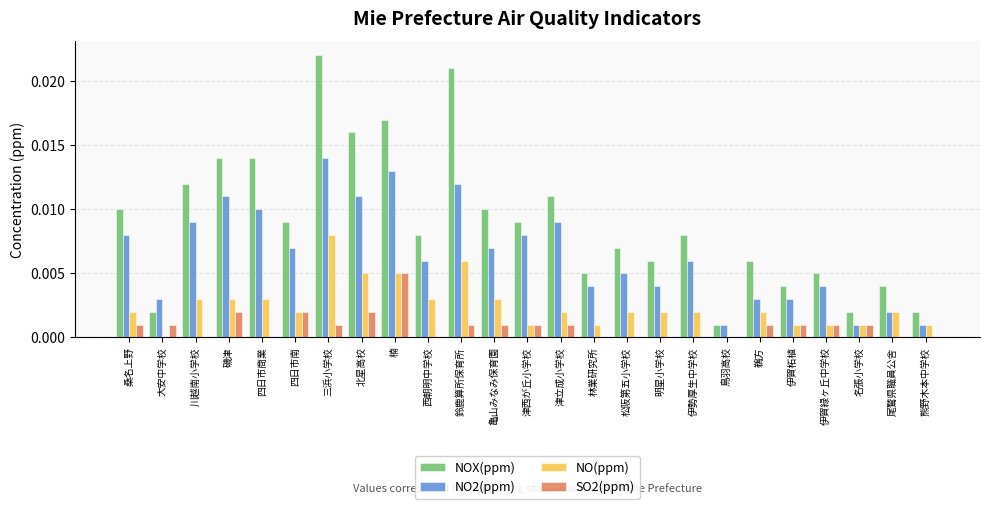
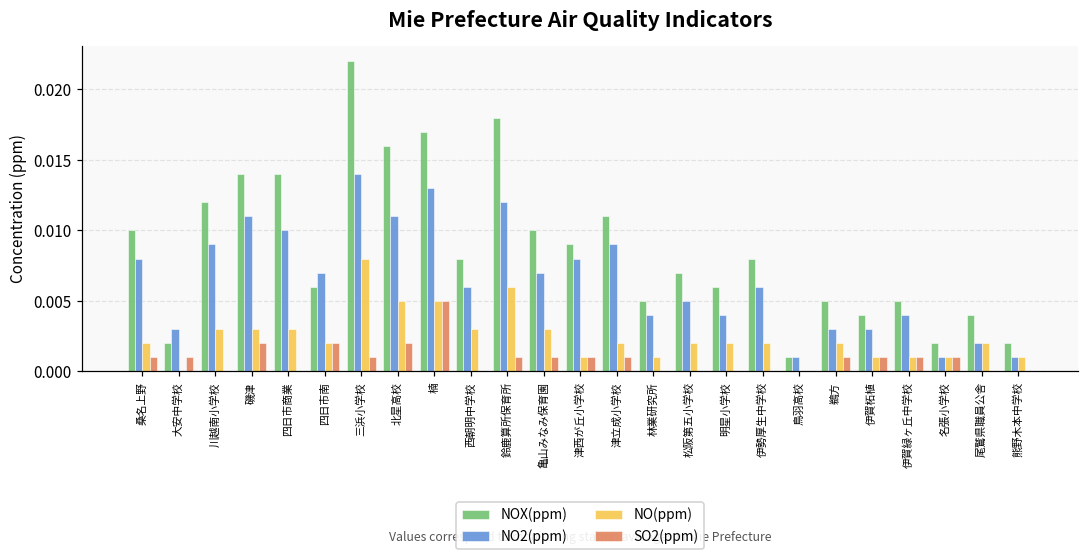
  {
    "NOX(ppm)": {
      "桑名上野": 0.010,
      "大安中学校": 0.002,
      "川越南小学校": 0.012,
      "磯津": 0.014,
      "四日市商業": 0.014,
-     "四日市南": 0.009,
+     "四日市南": 0.006,
      "三浜小学校": 0.022,
      "北星高校": 0.016,
      "楠": 0.017,
      "西朝明中学校": 0.008,
-     "鈴鹿算所保育所": 0.021,
+     "鈴鹿算所保育所": 0.018,
      "亀山みなみ保育園": 0.010,
      "津西が丘小学校": 0.009,
      "津立成小学校": 0.011,
      "林業研究所": 0.005,
      "松阪第五小学校": 0.007,
      "明星小学校": 0.006,
      "伊勢厚生中学校": 0.008,
      "鳥羽高校": 0.001,
-     "鵜方": 0.006,
+     "鵜方": 0.005,
      "伊賀柘植": 0.004,
      "伊賀緑ヶ丘中学校": 0.005,
      "名張小学校": 0.002,
      "尾鷲県職員公舎": 0.004,
      "熊野木本中学校": 0.002
    },
    "NO2(ppm)": {
      "桑名上野": 0.008,
      "大安中学校": 0.003,
      "川越南小学校": 0.009,
      "磯津": 0.011,
      "四日市商業": 0.010,
      "四日市南": 0.007,
      "三浜小学校": 0.014,
      "北星高校": 0.011,
      "楠": 0.013,
      "西朝明中学校": 0.006,
      "鈴鹿算所保育所": 0.012,
      "亀山みなみ保育園": 0.007,
      "津西が丘小学校": 0.008,
      "津立成小学校": 0.009,
      "林業研究所": 0.004,
      "松阪第五小学校": 0.005,
      "明星小学校": 0.004,
      "伊勢厚生中学校": 0.006,
      "鳥羽高校": 0.001,
      "鵜方": 0.003,
      "伊賀柘植": 0.003,
      "伊賀緑ヶ丘中学校": 0.004,
      "名張小学校": 0.001,
      "尾鷲県職員公舎": 0.002,
      "熊野木本中学校": 0.001
    },
    "NO(ppm)": {
      "桑名上野": 0.002,
      "大安中学校": 0.000,
      "川越南小学校": 0.003,
      "磯津": 0.003,
      "四日市商業": 0.003,
      "四日市南": 0.002,
      "三浜小学校": 0.008,
      "北星高校": 0.005,
      "楠": 0.005,
      "西朝明中学校": 0.003,
      "鈴鹿算所保育所": 0.006,
      "亀山みなみ保育園": 0.003,
      "津西が丘小学校": 0.001,
      "津立成小学校": 0.002,
      "林業研究所": 0.001,
      "松阪第五小学校": 0.002,
      "明星小学校": 0.002,
      "伊勢厚生中学校": 0.002,
      "鳥羽高校": 0.000,
      "鵜方": 0.002,
      "伊賀柘植": 0.001,
      "伊賀緑ヶ丘中学校": 0.001,
      "名張小学校": 0.001,
      "尾鷲県職員公舎": 0.002,
      "熊野木本中学校": 0.001
    },
    "SO2(ppm)": {
      "桑名上野": 0.001,
      "大安中学校": 0.001,
      "川越南小学校": 0.000,
      "磯津": 0.002,
      "四日市商業": 0.000,
      "四日市南": 0.002,
      "三浜小学校": 0.001,
      "北星高校": 0.002,
      "楠": 0.005,
      "西朝明中学校": 0.000,
      "鈴鹿算所保育所": 0.001,
      "亀山みなみ保育園": 0.001,
      "津西が丘小学校": 0.001,
      "津立成小学校": 0.001,
      "林業研究所": 0.000,
      "松阪第五小学校": 0.000,
      "明星小学校": 0.000,
      "伊勢厚生中学校": 0.000,
      "鳥羽高校": 0.000,
      "鵜方": 0.001,
      "伊賀柘植": 0.001,
      "伊賀緑ヶ丘中学校": 0.001,
      "名張小学校": 0.001,
      "尾鷲県職員公舎": 0.000,
      "熊野木本中学校": 0.000
    }
  }
